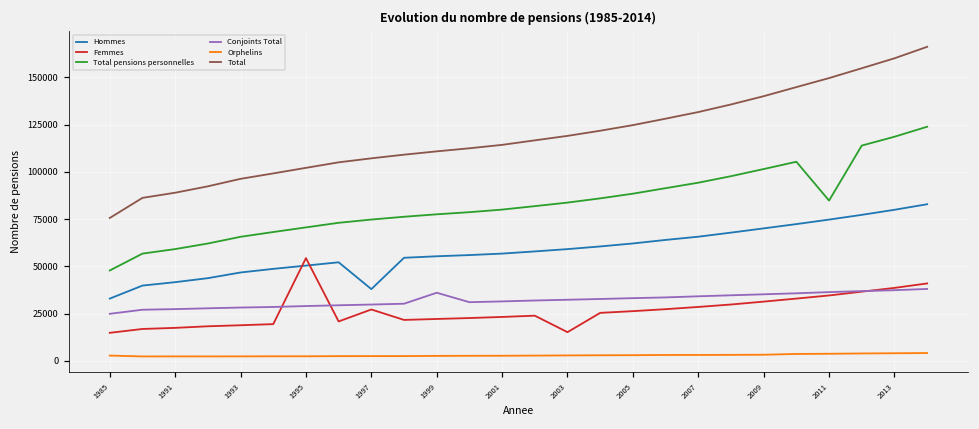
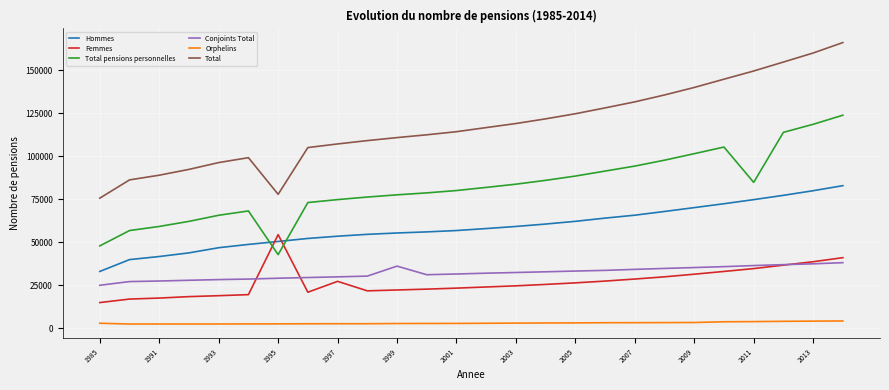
  {
    "Hommes": {
      "1985": 33000,
      "1991": 42000,
      "1993": 47000,
      "1995": 50000,
-     "1997": 38000,
+     "1997": 54000,
      "1999": 55000,
      "2001": 57000,
      "2003": 59000,
      "2005": 62000,
      "2007": 66000,
      "2009": 70000,
      "2011": 75000,
      "2013": 80000
    },
    "Femmes": {
      "1985": 15000,
      "1991": 17000,
      "1993": 19000,
      "1995": 54000,
      "1997": 27000,
      "1999": 22000,
      "2001": 23000,
-     "2003": 15000,
+     "2003": 25000,
      "2005": 26000,
      "2007": 29000,
      "2009": 31000,
      "2011": 35000
    },
    "Total pensions personnelles": {
      "1985": 48000,
      "1991": 59000,
      "1993": 66000,
-     "1995": 71000,
+     "1995": 43000,
      "1997": 75000,
      "1999": 78000,
      "2001": 80000,
      "2003": 84000,
      "2005": 89000,
      "2007": 94000,
      "2009": 102000,
      "2011": 85000,
      "2013": 119000
    },
    "Conjoints Total": {
      "1985": 25000,
      "1991": 27000,
      "1993": 28000,
      "1995": 29000,
      "1997": 30000,
      "1999": 36000,
      "2001": 32000,
      "2003": 32000,
      "2005": 33000,
      "2007": 34000,
      "2009": 35000,
      "2011": 36000
    },
    "Orphelins": {
      "1985": 3000,
      "1991": 2000,
      "1993": 2000,
      "1995": 2000,
      "1997": 3000,
      "1999": 3000,
      "2001": 3000,
      "2003": 3000,
      "2005": 3000,
      "2007": 3000,
      "2009": 3000,
      "2011": 4000,
      "2013": 4000
    },
    "Total": {
      "1985": 76000,
      "1991": 89000,
      "1993": 96000,
-     "1995": 102000,
+     "1995": 78000,
      "1997": 107000,
      "1999": 111000,
      "2001": 114000,
      "2003": 119000,
      "2005": 125000,
      "2007": 132000,
      "2009": 140000,
      "2011": 150000,
      "2013": 160000
    }
  }
